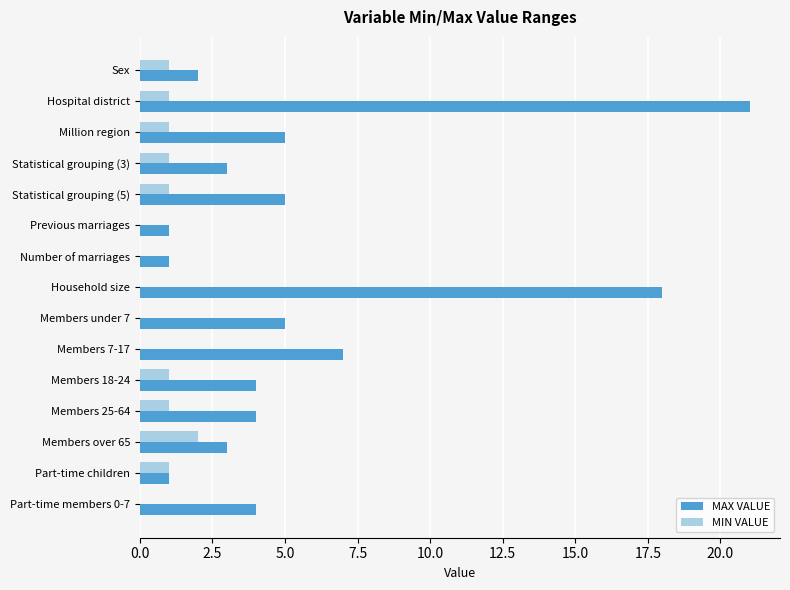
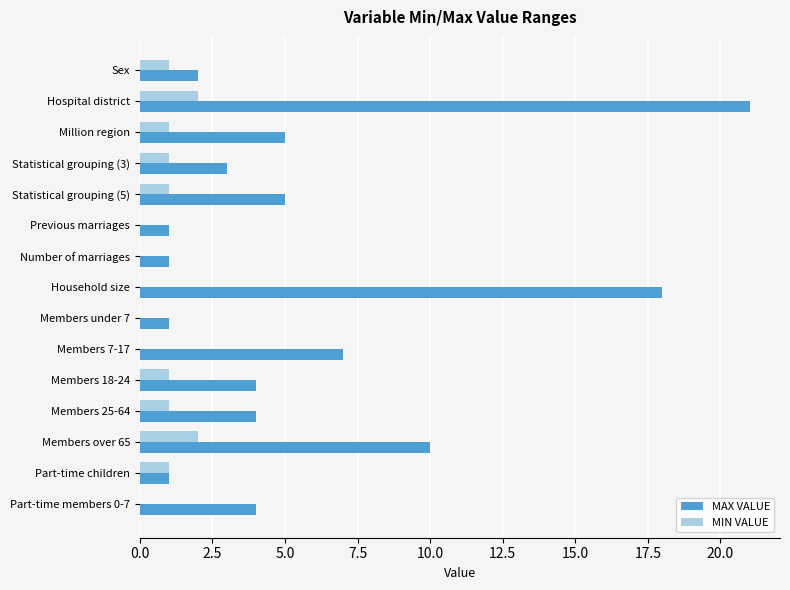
  {
    "MAX VALUE": {
      "Sex": 2,
      "Hospital district": 21,
      "Million region": 5,
      "Statistical grouping (3)": 3,
      "Statistical grouping (5)": 5,
      "Previous marriages": 1,
      "Number of marriages": 1,
      "Household size": 18,
-     "Members under 7": 5,
+     "Members under 7": 1,
      "Members 7-17": 7,
      "Members 18-24": 4,
      "Members 25-64": 4,
-     "Members over 65": 3,
+     "Members over 65": 10,
      "Part-time children": 1,
      "Part-time members 0-7": 4
    },
    "MIN VALUE": {
      "Sex": 1,
-     "Hospital district": 1,
+     "Hospital district": 2,
      "Million region": 1,
      "Statistical grouping (3)": 1,
      "Statistical grouping (5)": 1,
      "Previous marriages": 0,
      "Number of marriages": 0,
      "Household size": 0,
      "Members under 7": 0,
      "Members 7-17": 0,
      "Members 18-24": 1,
      "Members 25-64": 1,
      "Members over 65": 2,
      "Part-time children": 1,
      "Part-time members 0-7": 0
    }
  }
